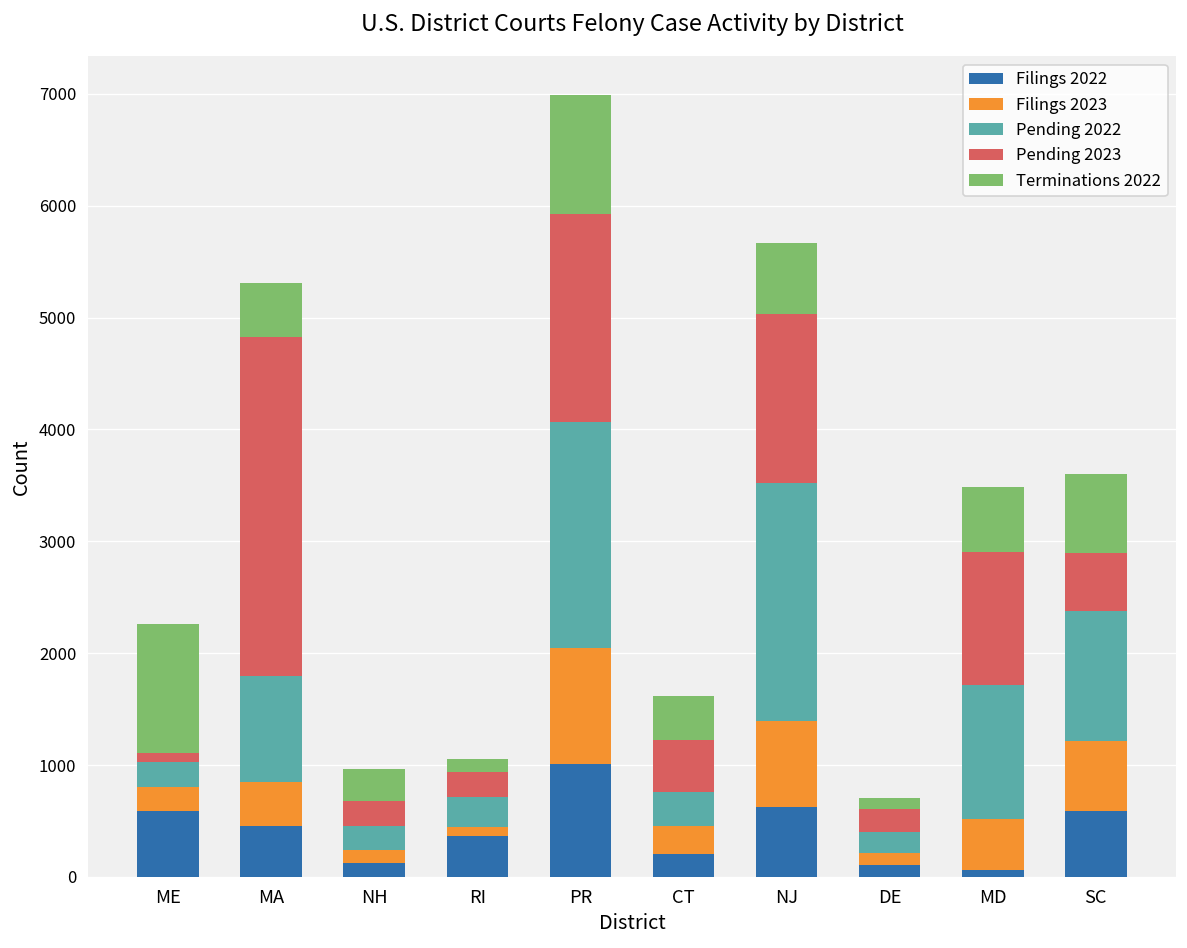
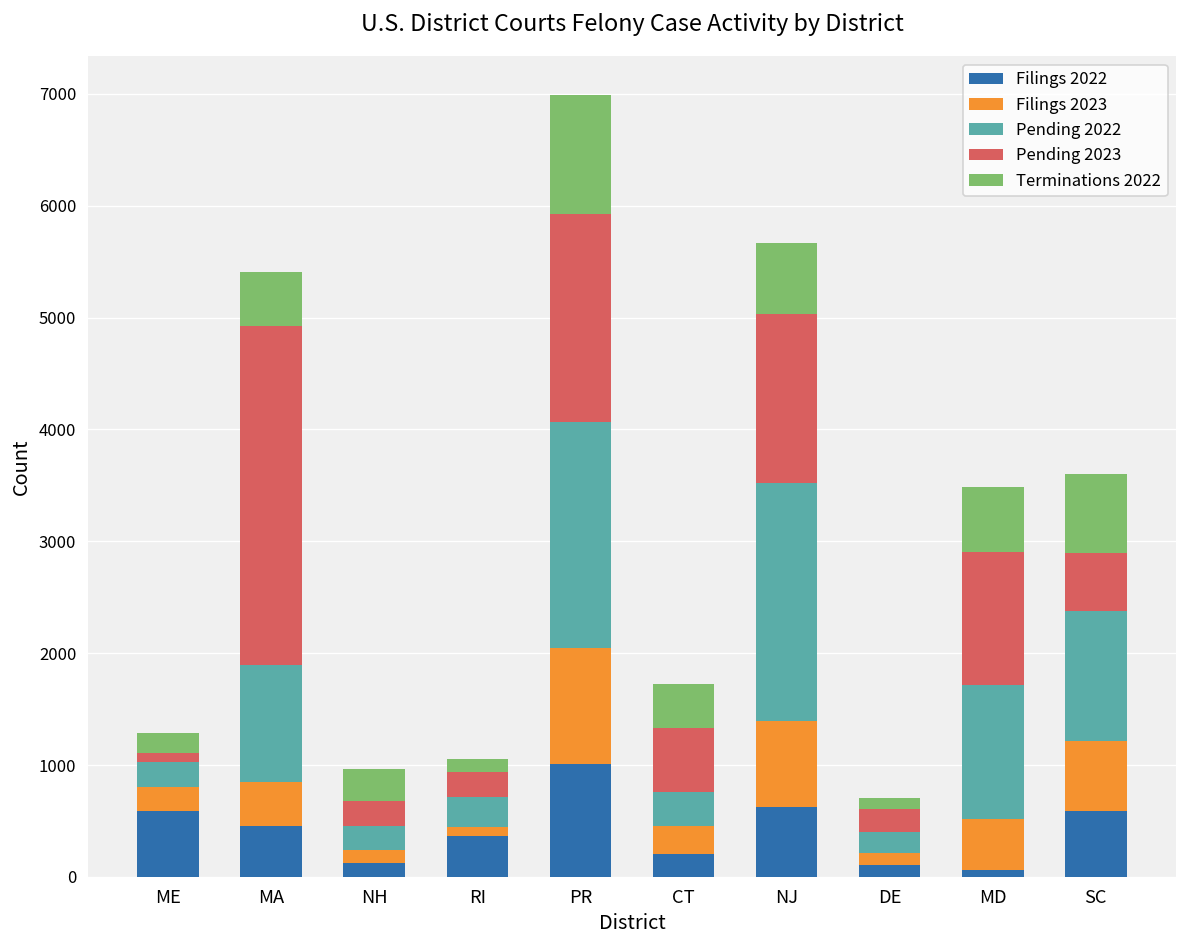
  {
    "Filings 2022": {
      "ME": 600,
      "MA": 500,
      "NH": 100,
      "RI": 400,
      "PR": 1000,
      "CT": 200,
      "NJ": 600,
      "DE": 100,
      "MD": 100,
      "SC": 600
    },
    "Filings 2023": {
      "ME": 200,
      "MA": 400,
      "NH": 100,
      "RI": 100,
      "PR": 1000,
      "CT": 300,
      "NJ": 800,
      "DE": 100,
      "MD": 500,
      "SC": 600
    },
    "Pending 2022": {
      "ME": 200,
-     "MA": 1000,
+     "MA": 1100,
      "NH": 200,
      "RI": 300,
      "PR": 2000,
      "CT": 300,
      "NJ": 2100,
      "DE": 200,
      "MD": 1200,
      "SC": 1200
    },
    "Pending 2023": {
      "ME": 100,
      "MA": 3000,
      "NH": 200,
      "RI": 200,
      "PR": 1900,
-     "CT": 500,
+     "CT": 600,
      "NJ": 1500,
      "DE": 200,
      "MD": 1200,
      "SC": 500
    },
    "Terminations 2022": {
-     "ME": 1200,
+     "ME": 200,
      "MA": 500,
      "NH": 300,
      "RI": 100,
      "PR": 1100,
      "CT": 400,
      "NJ": 600,
      "DE": 100,
      "MD": 600,
      "SC": 700
    }
  }
